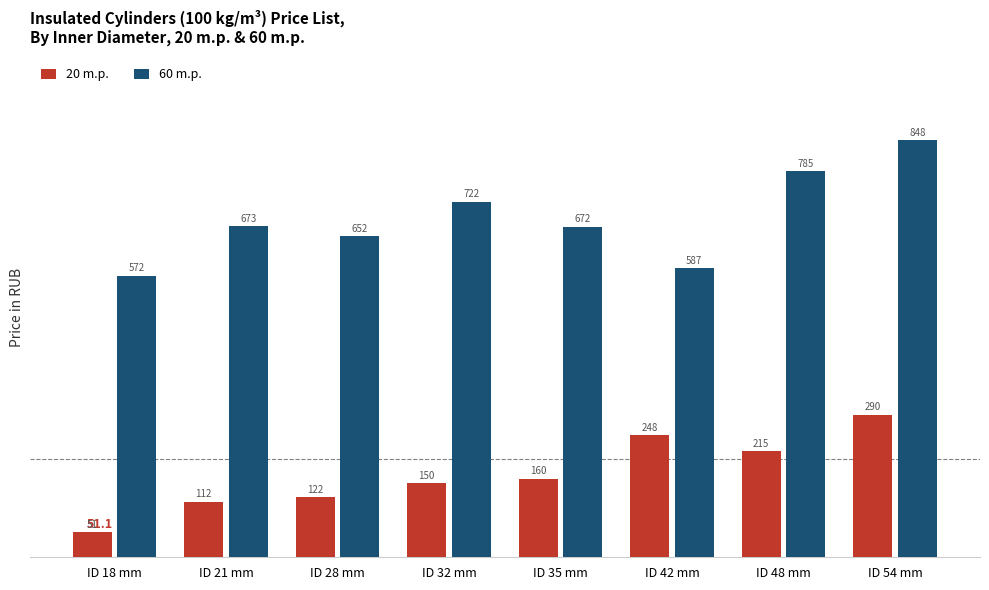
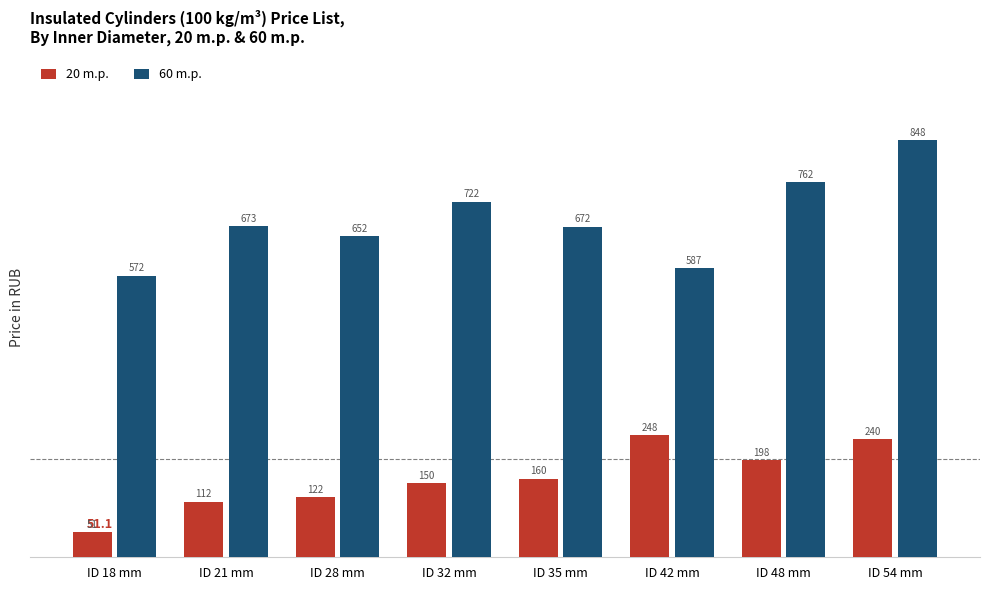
  {
    "20 m.p.": {
      "ID 21 mm": 112,
      "ID 28 mm": 122,
      "ID 32 mm": 150,
      "ID 35 mm": 160,
      "ID 42 mm": 248,
-     "ID 48 mm": 215,
-     "ID 54 mm": 290
+     "ID 48 mm": 198,
+     "ID 54 mm": 240
    },
    "60 m.p.": {
      "ID 18 mm": 572,
      "ID 21 mm": 673,
      "ID 28 mm": 652,
      "ID 32 mm": 722,
      "ID 35 mm": 672,
      "ID 42 mm": 587,
-     "ID 48 mm": 785,
+     "ID 48 mm": 762,
      "ID 54 mm": 848
    }
  }
